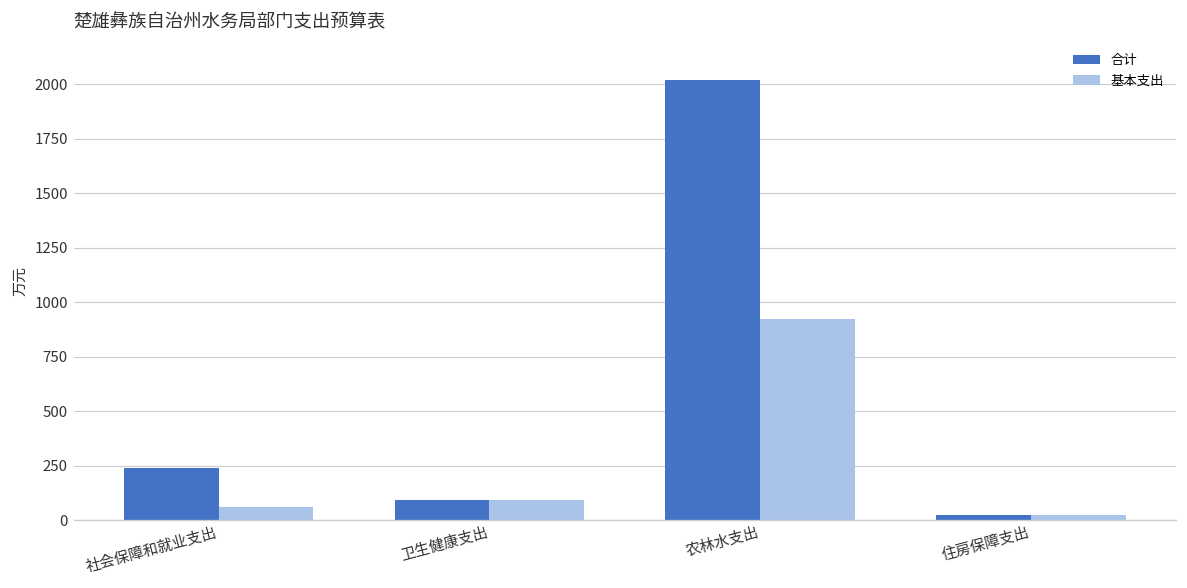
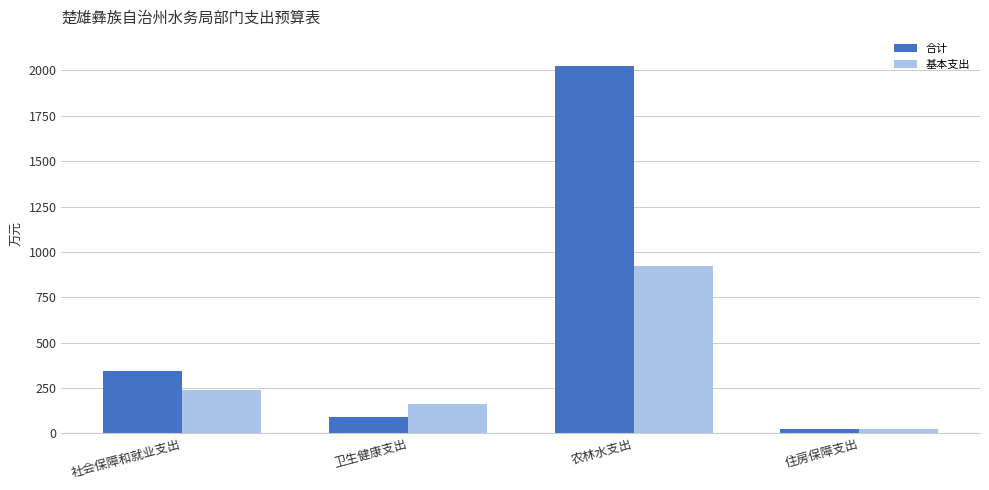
  {
    "合计": {
-     "社会保障和就业支出": 240,
+     "社会保障和就业支出": 340,
      "卫生健康支出": 90,
      "农林水支出": 2020,
      "住房保障支出": 30
    },
    "基本支出": {
-     "社会保障和就业支出": 60,
-     "卫生健康支出": 90,
+     "社会保障和就业支出": 240,
+     "卫生健康支出": 160,
      "农林水支出": 920,
      "住房保障支出": 20
    }
  }
